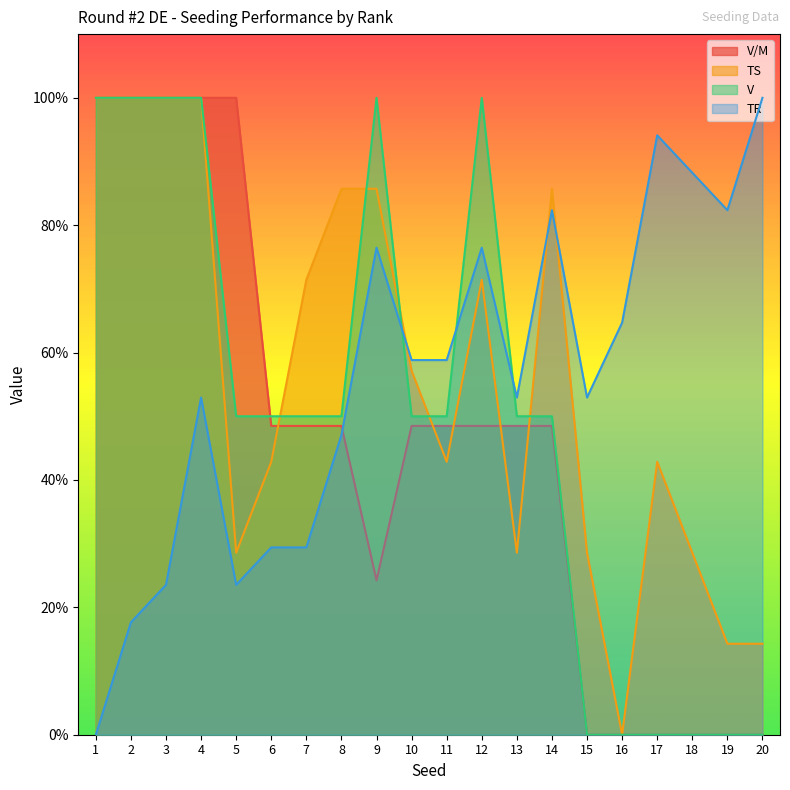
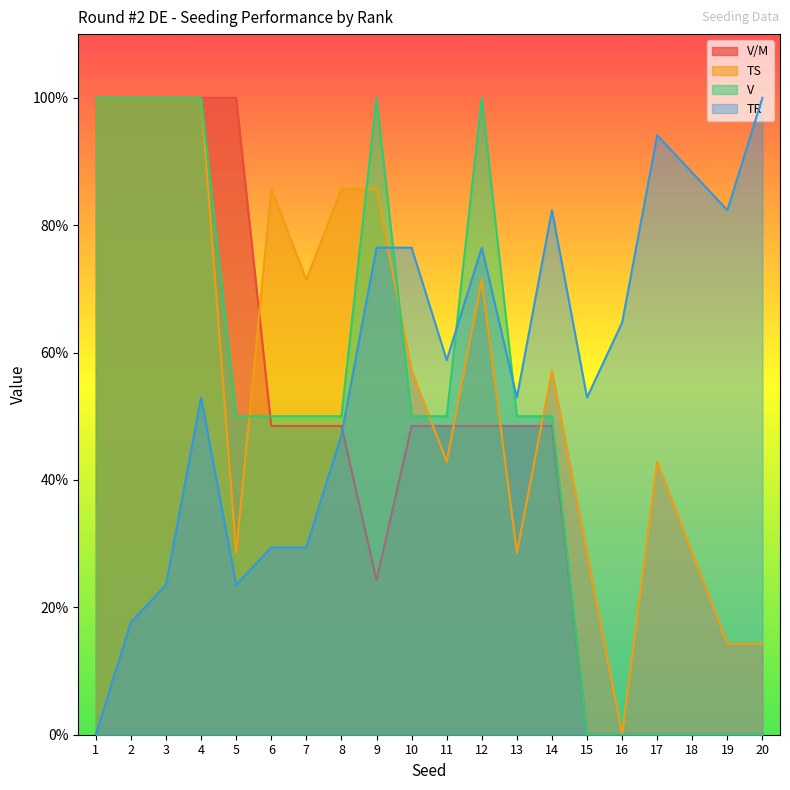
  {
    "V/M": {
      "5": "100%",
      "6": "48%",
      "7": "48%",
      "8": "48%",
      "9": "24%",
      "10": "48%",
      "11": "48%",
      "12": "48%",
      "13": "48%",
      "14": "48%"
    },
    "TS": {
      "5": "29%",
-     "6": "43%",
+     "6": "86%",
      "7": "71%",
      "8": "86%",
      "9": "86%",
      "10": "57%",
      "11": "43%",
      "12": "71%",
      "13": "29%",
-     "14": "86%",
+     "14": "57%",
      "15": "29%",
      "17": "43%",
      "18": "29%",
      "19": "14%",
      "20": "14%"
    },
    "V": {
      "5": "50%",
      "6": "50%",
      "7": "50%",
      "8": "50%",
      "9": "100%",
      "10": "50%",
      "11": "50%",
      "12": "100%",
      "13": "50%",
      "14": "50%"
    },
    "TR": {
      "1": "0%",
      "2": "18%",
      "3": "24%",
      "4": "53%",
      "5": "24%",
      "6": "29%",
      "7": "29%",
      "8": "47%",
      "9": "76%",
-     "10": "59%",
+     "10": "76%",
      "11": "59%",
      "12": "76%",
      "13": "53%",
      "14": "82%",
      "15": "53%",
      "16": "65%",
      "17": "94%",
      "18": "88%",
      "19": "82%"
    }
  }
